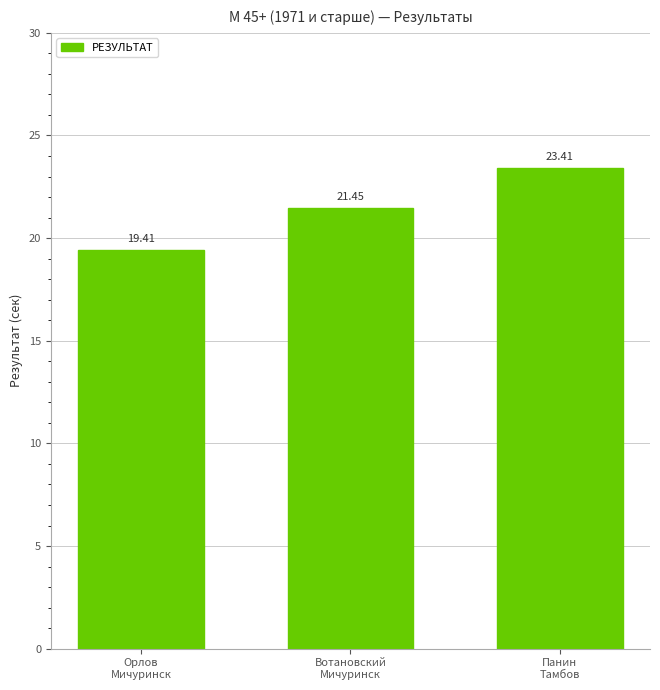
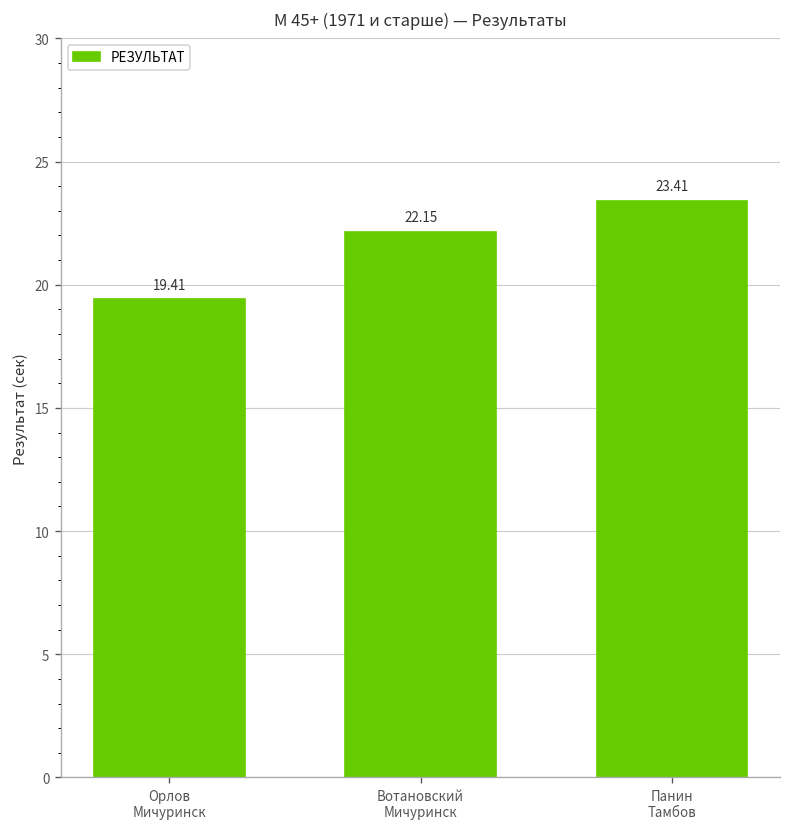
  {
    "Орлов Мичуринск": 19.41,
-   "Вотановский Мичуринск": 21.45,
+   "Вотановский Мичуринск": 22.15,
    "Панин Тамбов": 23.41
  }
